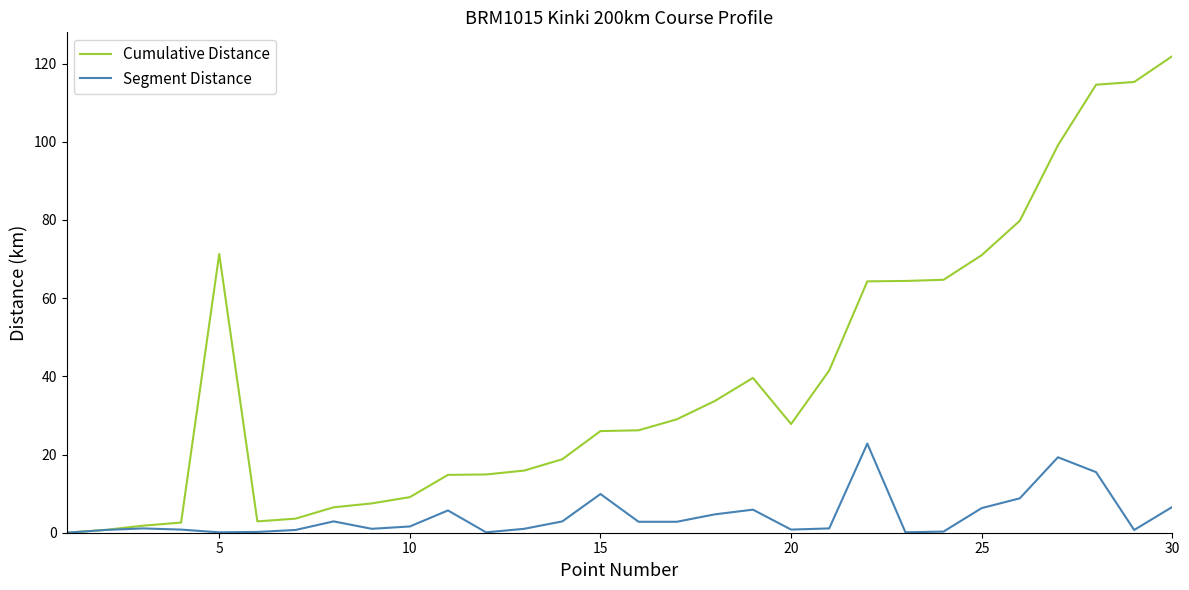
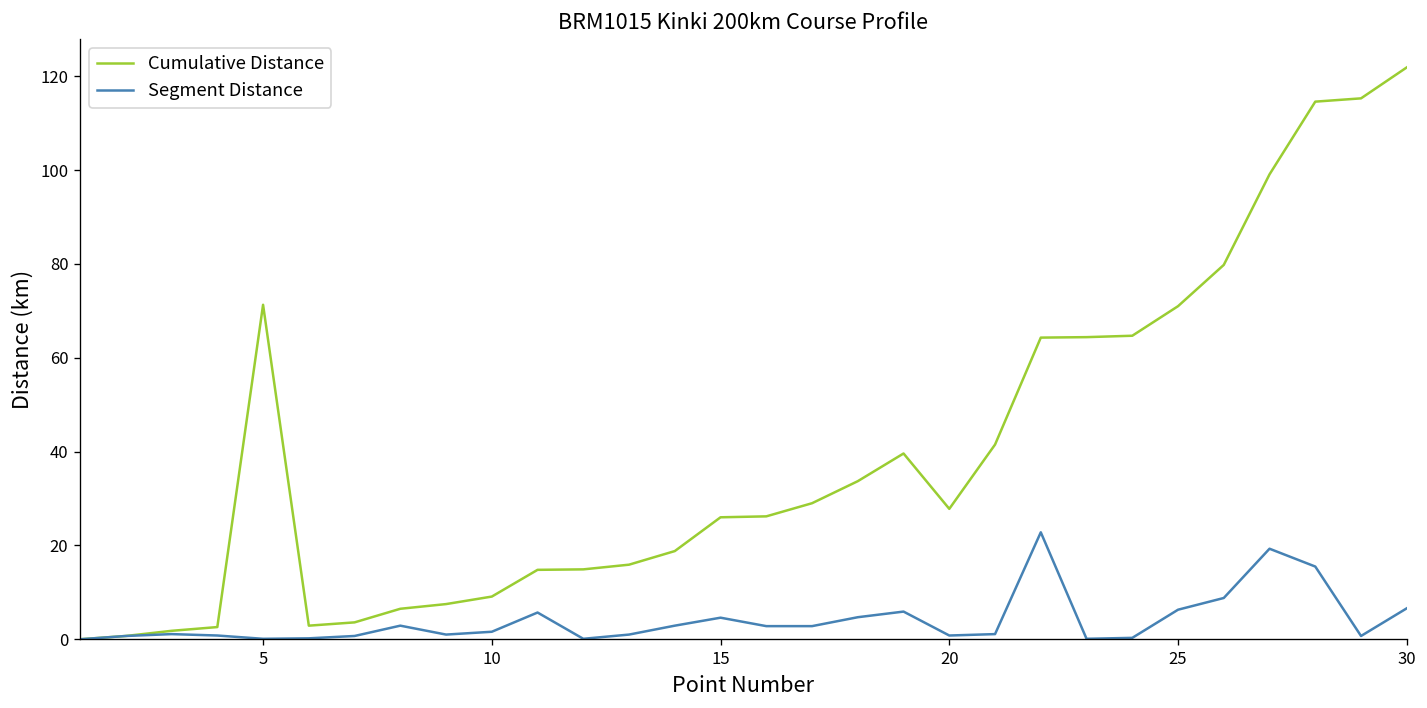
  {
    "Cumulative Distance": {
      "5": 71,
      "10": 9,
      "15": 26,
      "20": 28,
      "25": 71,
      "30": 122
    },
    "Segment Distance": {
      "5": 0,
      "10": 2,
-     "15": 10,
+     "15": 5,
      "20": 1,
      "25": 6,
      "30": 7
    }
  }
